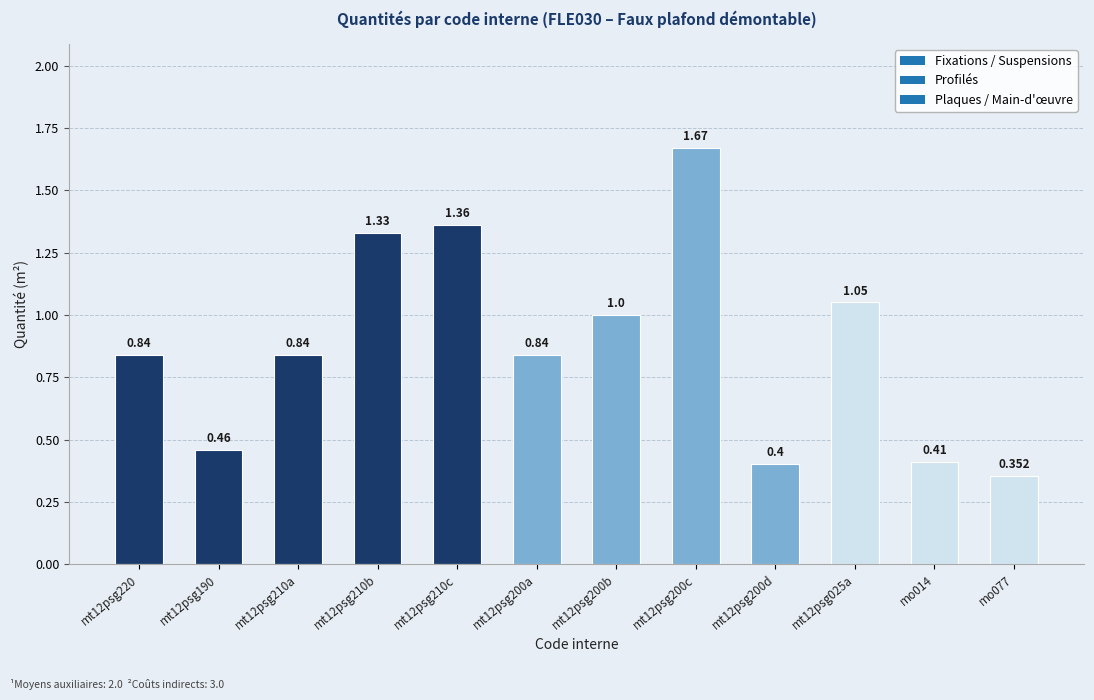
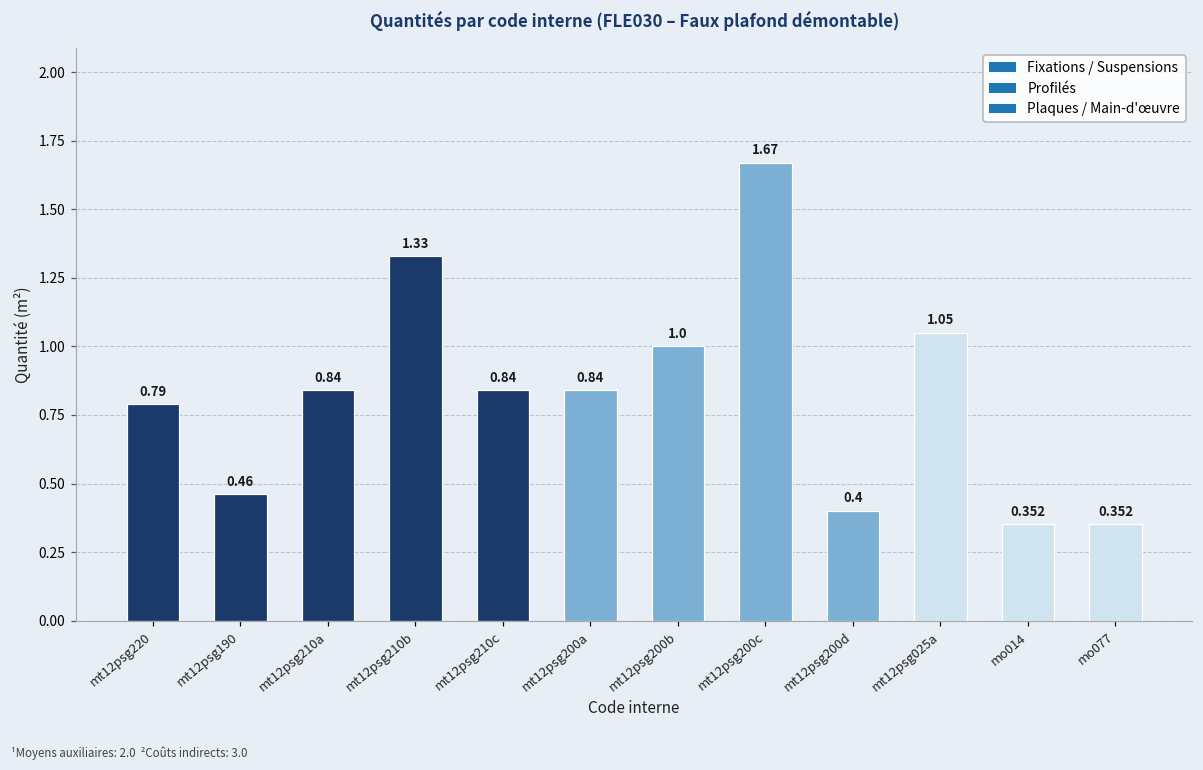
  {
-   "mt12psg220": 0.84,
+   "mt12psg220": 0.79,
    "mt12psg190": 0.46,
    "mt12psg210a": 0.84,
    "mt12psg210b": 1.33,
-   "mt12psg210c": 1.36,
+   "mt12psg210c": 0.84,
    "mt12psg200a": 0.84,
    "mt12psg200b": 1.0,
    "mt12psg200c": 1.67,
    "mt12psg200d": 0.4,
    "mt12psg025a": 1.05,
-   "mo014": 0.41,
+   "mo014": 0.352,
    "mo077": 0.352
  }
